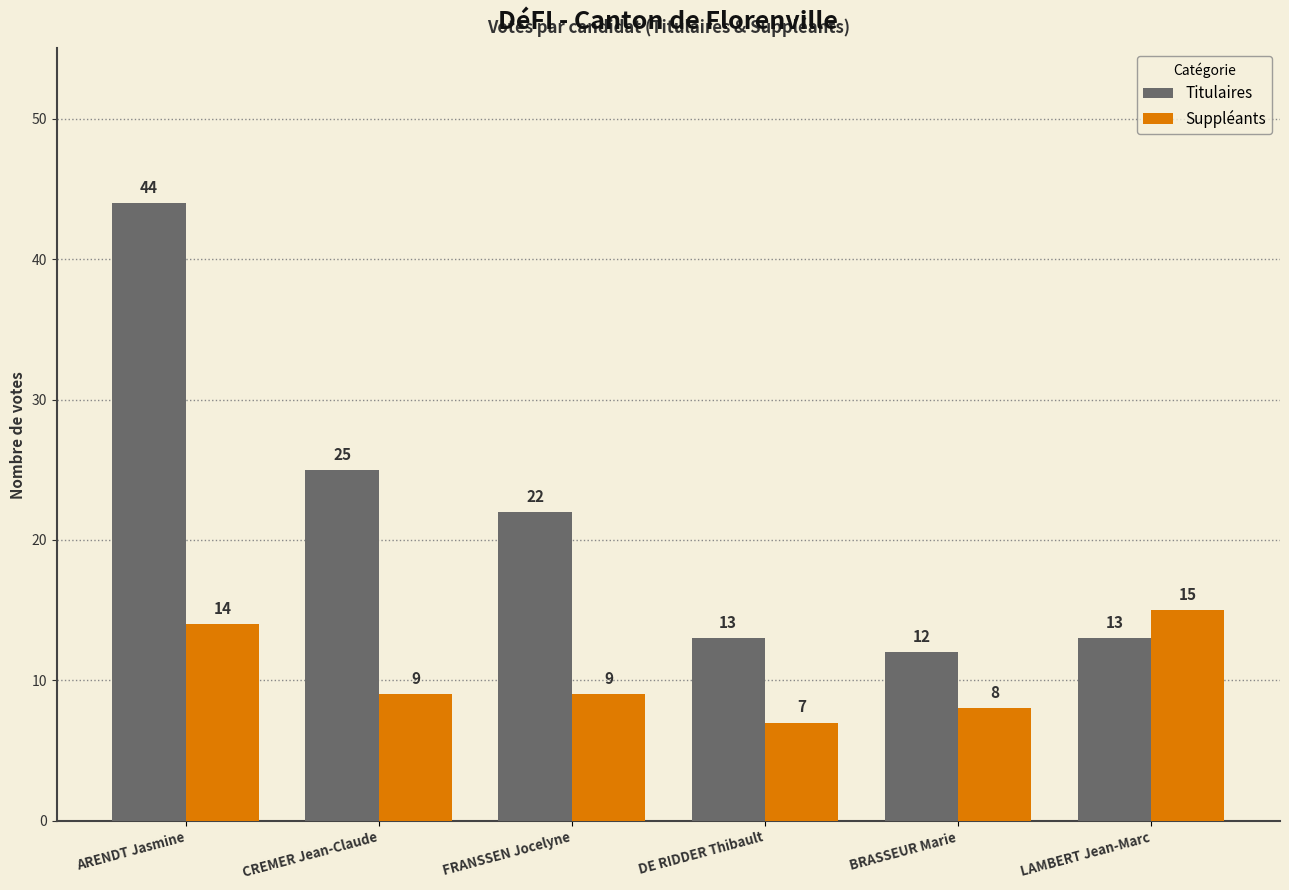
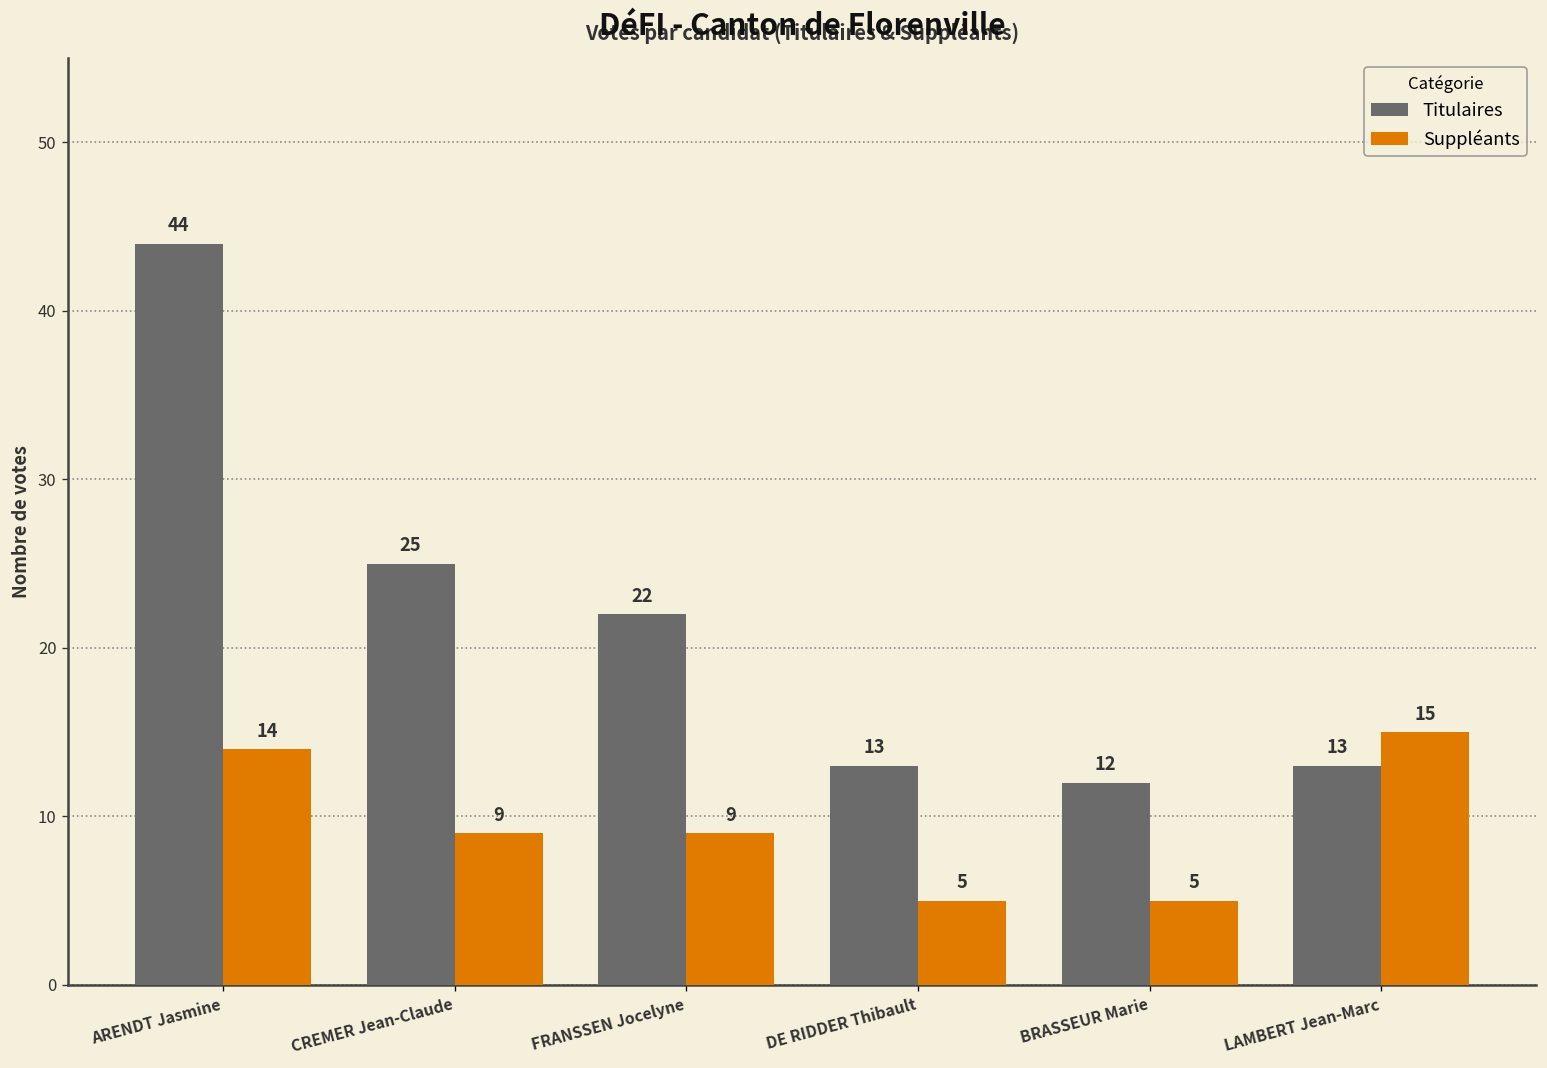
  {
    "Titulaires": {
      "ARENDT Jasmine": 44,
      "CREMER Jean-Claude": 25,
      "FRANSSEN Jocelyne": 22,
      "DE RIDDER Thibault": 13,
      "BRASSEUR Marie": 12,
      "LAMBERT Jean-Marc": 13
    },
    "Suppléants": {
      "ARENDT Jasmine": 14,
      "CREMER Jean-Claude": 9,
      "FRANSSEN Jocelyne": 9,
-     "DE RIDDER Thibault": 7,
-     "BRASSEUR Marie": 8,
+     "DE RIDDER Thibault": 5,
+     "BRASSEUR Marie": 5,
      "LAMBERT Jean-Marc": 15
    }
  }
